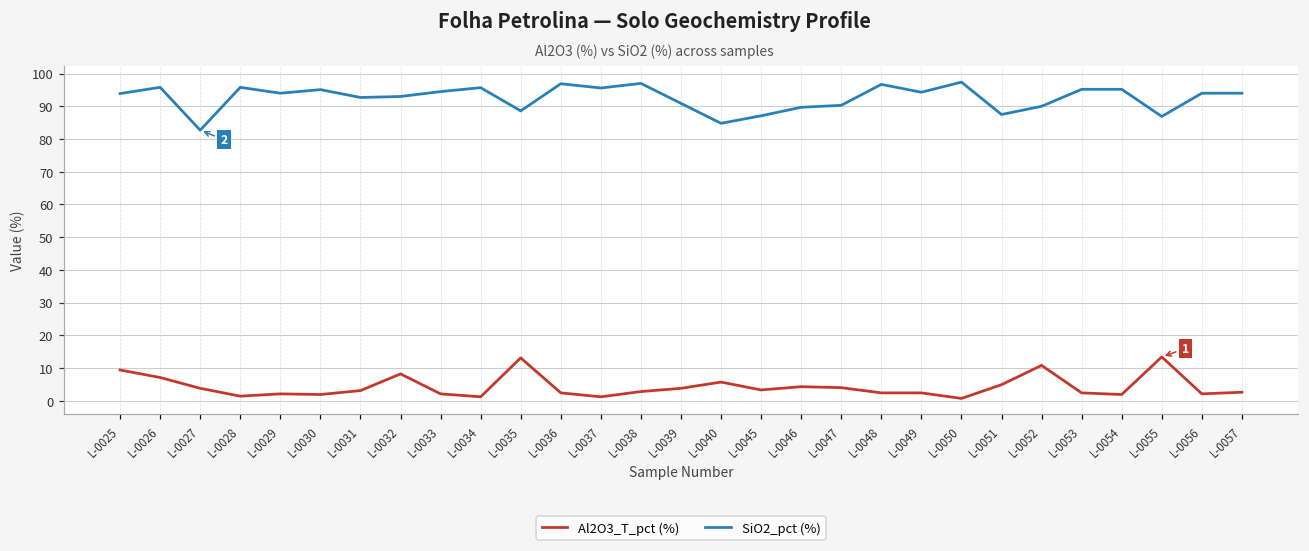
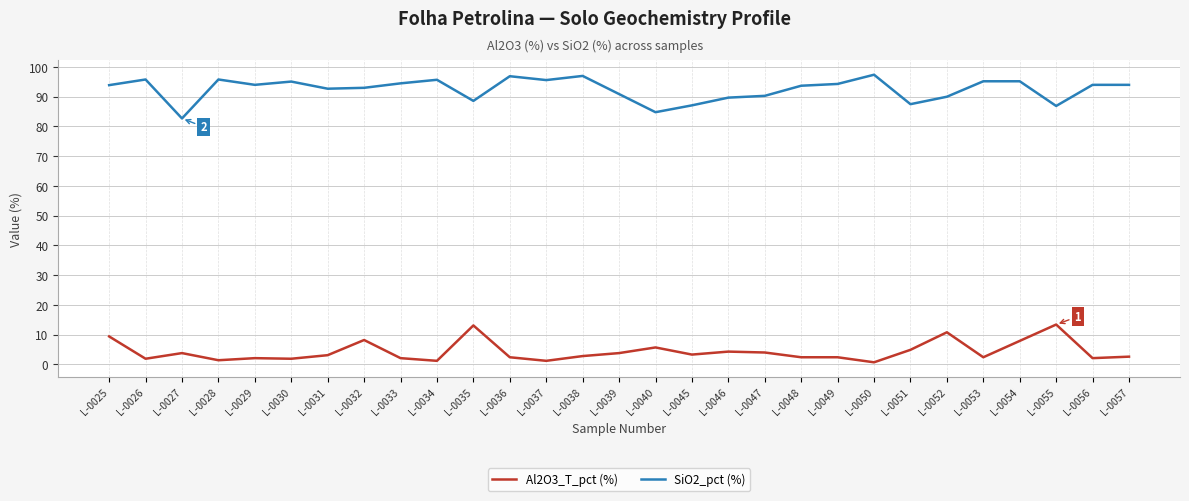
  {
    "Al2O3_T_pct (%)": {
      "L-0025": 9,
-     "L-0026": 7,
+     "L-0026": 2,
      "L-0027": 4,
      "L-0028": 1,
      "L-0029": 2,
      "L-0030": 2,
      "L-0031": 3,
      "L-0032": 8,
      "L-0033": 2,
      "L-0034": 1,
      "L-0035": 13,
      "L-0036": 2,
      "L-0037": 1,
      "L-0038": 3,
      "L-0039": 4,
      "L-0040": 6,
      "L-0045": 3,
      "L-0046": 4,
      "L-0047": 4,
      "L-0048": 2,
      "L-0049": 2,
      "L-0050": 1,
      "L-0051": 5,
      "L-0052": 11,
      "L-0053": 2,
-     "L-0054": 2,
+     "L-0054": 8,
      "L-0056": 2,
      "L-0057": 3
    },
    "SiO2_pct (%)": {
      "L-0025": 94,
      "L-0026": 96,
      "L-0028": 96,
      "L-0029": 94,
      "L-0030": 95,
      "L-0031": 93,
      "L-0032": 93,
      "L-0033": 95,
      "L-0034": 96,
      "L-0035": 89,
      "L-0036": 97,
      "L-0037": 96,
      "L-0038": 97,
      "L-0039": 91,
      "L-0040": 85,
      "L-0045": 87,
      "L-0046": 90,
      "L-0047": 90,
-     "L-0048": 97,
+     "L-0048": 94,
      "L-0049": 94,
      "L-0050": 97,
      "L-0051": 88,
      "L-0052": 90,
      "L-0053": 95,
      "L-0054": 95,
      "L-0055": 87,
      "L-0056": 94,
      "L-0057": 94
    }
  }
